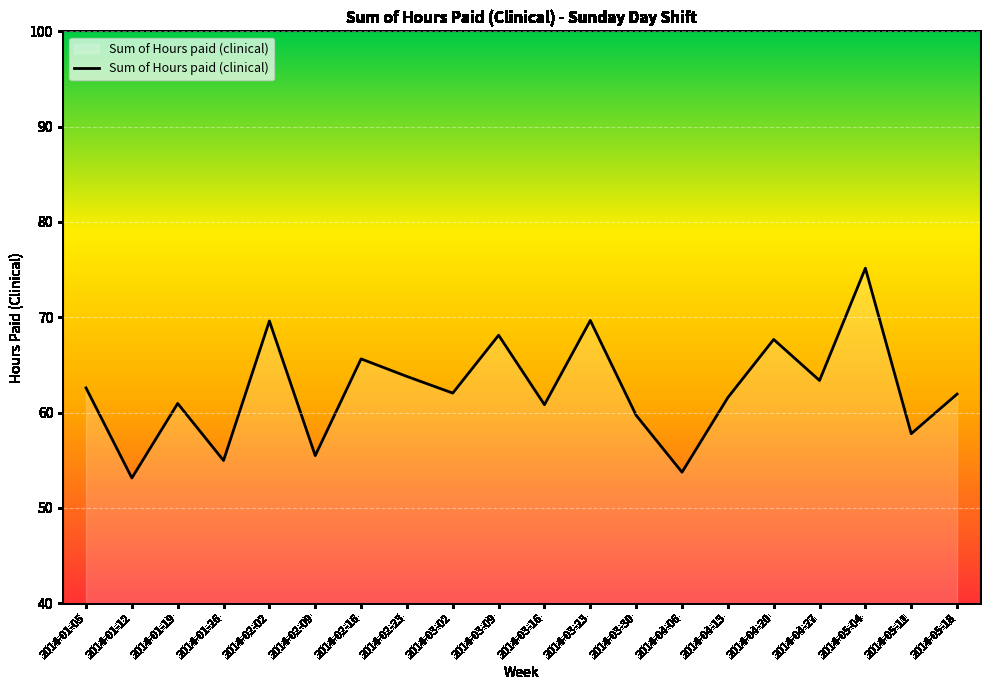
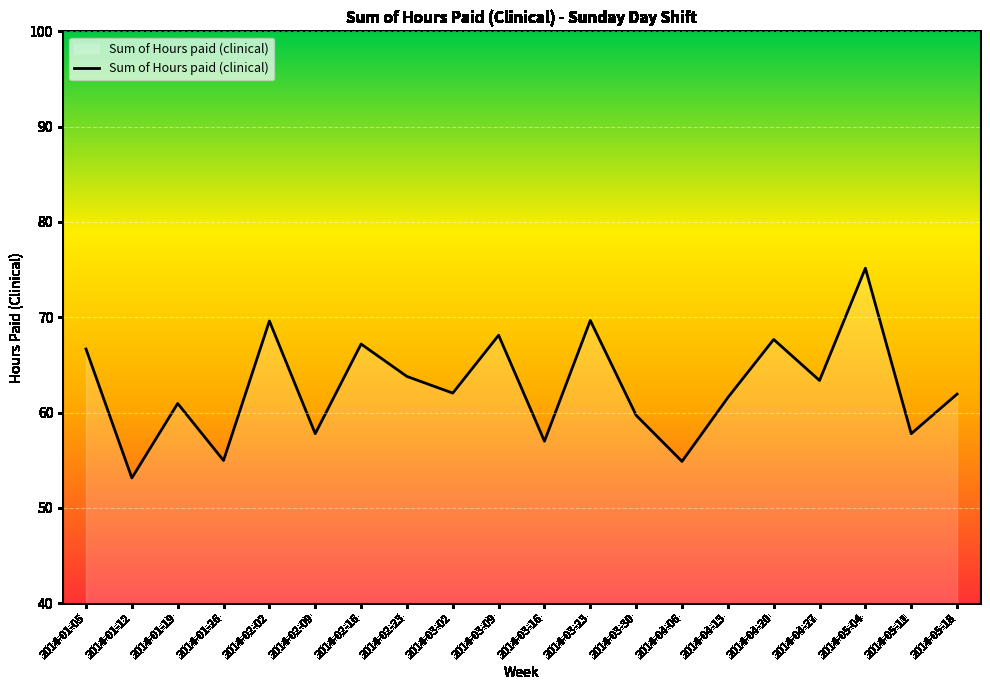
  {
-   "2014-01-05": 63,
+   "2014-01-05": 67,
    "2014-01-12": 53,
    "2014-01-19": 61,
    "2014-01-26": 55,
    "2014-02-02": 70,
-   "2014-02-09": 55,
-   "2014-02-16": 66,
+   "2014-02-09": 58,
+   "2014-02-16": 67,
    "2014-02-23": 64,
    "2014-03-02": 62,
    "2014-03-09": 68,
-   "2014-03-16": 61,
+   "2014-03-16": 57,
    "2014-03-23": 70,
    "2014-03-30": 60,
-   "2014-04-06": 54,
+   "2014-04-06": 55,
    "2014-04-13": 62,
    "2014-04-20": 68,
    "2014-04-27": 63,
    "2014-05-04": 75,
    "2014-05-11": 58,
    "2014-05-18": 62
  }
